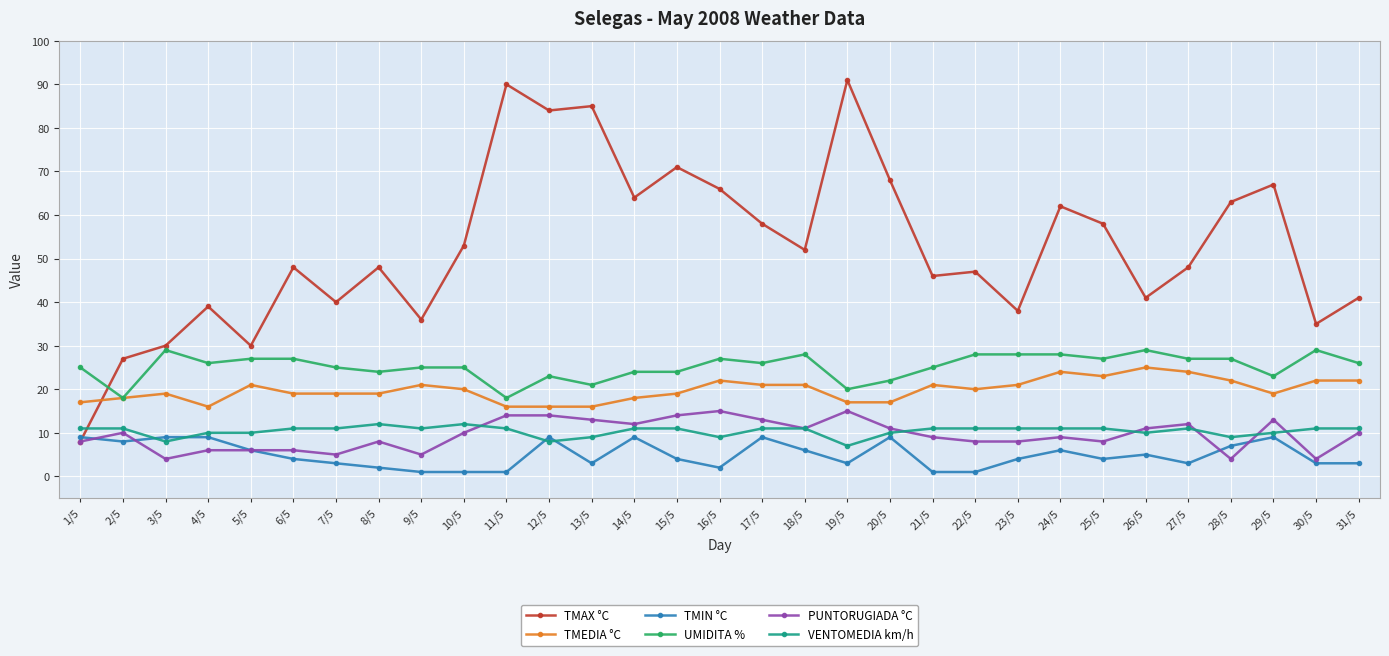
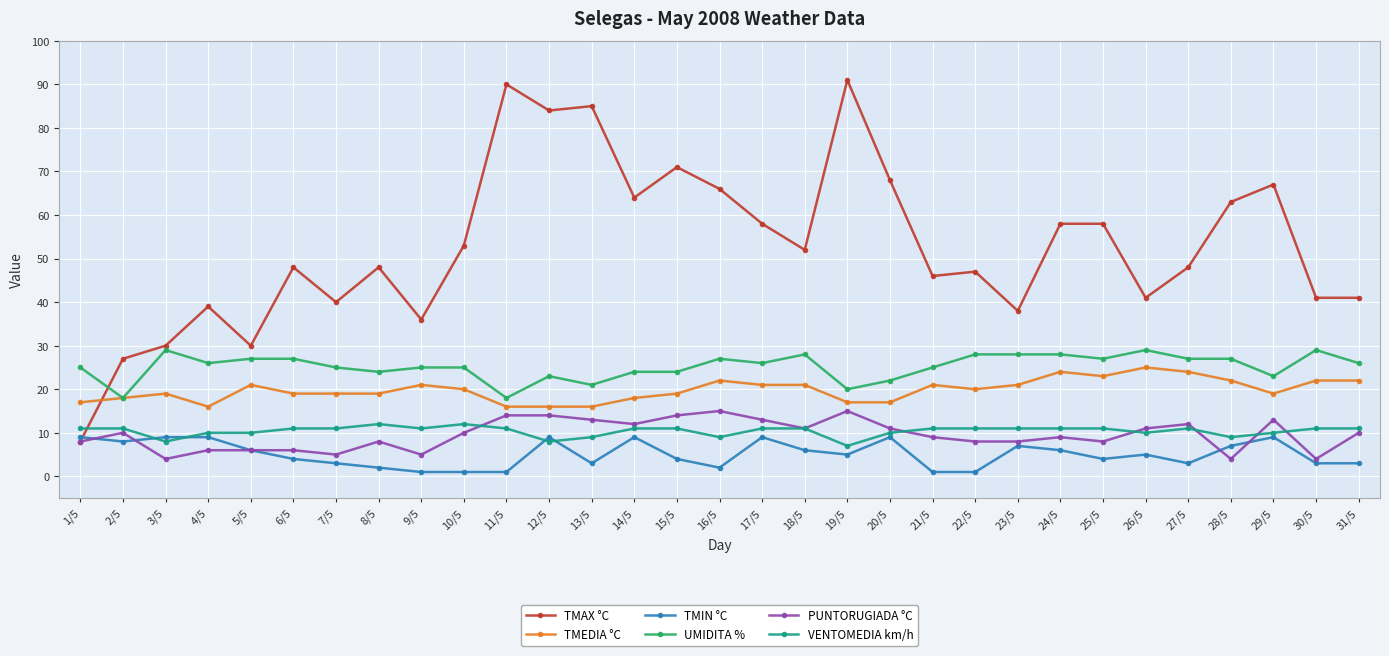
  {
    "TMAX °C": {
      "2/5": 27,
      "3/5": 30,
      "4/5": 39,
      "5/5": 30,
      "6/5": 48,
      "7/5": 40,
      "8/5": 48,
      "9/5": 36,
      "10/5": 53,
      "11/5": 90,
      "12/5": 84,
      "13/5": 85,
      "14/5": 64,
      "15/5": 71,
      "16/5": 66,
      "17/5": 58,
      "18/5": 52,
      "19/5": 91,
      "20/5": 68,
      "21/5": 46,
      "22/5": 47,
      "23/5": 38,
-     "24/5": 62,
+     "24/5": 58,
      "25/5": 58,
      "26/5": 41,
      "27/5": 48,
      "28/5": 63,
      "29/5": 67,
-     "30/5": 35,
+     "30/5": 41,
      "31/5": 41
    },
    "TMEDIA °C": {
      "1/5": 17,
      "3/5": 19,
      "4/5": 16,
      "5/5": 21,
      "6/5": 19,
      "7/5": 19,
      "8/5": 19,
      "9/5": 21,
      "10/5": 20,
      "11/5": 16,
      "12/5": 16,
      "13/5": 16,
      "14/5": 18,
      "15/5": 19,
      "16/5": 22,
      "17/5": 21,
      "18/5": 21,
      "19/5": 17,
      "20/5": 17,
      "21/5": 21,
      "22/5": 20,
      "23/5": 21,
      "24/5": 24,
      "25/5": 23,
      "26/5": 25,
      "27/5": 24,
      "28/5": 22,
      "29/5": 19,
      "30/5": 22,
      "31/5": 22
    },
    "TMIN °C": {
      "1/5": 9,
      "2/5": 8,
      "3/5": 9,
      "4/5": 9,
      "6/5": 4,
      "7/5": 3,
      "8/5": 2,
      "9/5": 1,
      "10/5": 1,
      "11/5": 1,
      "12/5": 9,
      "13/5": 3,
      "14/5": 9,
      "15/5": 4,
      "16/5": 2,
      "17/5": 9,
      "18/5": 6,
-     "19/5": 3,
+     "19/5": 5,
      "20/5": 9,
      "21/5": 1,
      "22/5": 1,
-     "23/5": 4,
+     "23/5": 7,
      "24/5": 6,
      "25/5": 4,
      "26/5": 5,
      "27/5": 3,
      "28/5": 7,
      "29/5": 9,
      "30/5": 3,
      "31/5": 3
    },
    "PUNTORUGIADA °C": {
      "2/5": 10,
      "3/5": 4,
      "4/5": 6,
      "6/5": 6,
      "7/5": 5,
      "8/5": 8,
      "9/5": 5,
      "10/5": 10,
      "11/5": 14,
      "12/5": 14,
      "13/5": 13,
      "14/5": 12,
      "15/5": 14,
      "16/5": 15,
      "17/5": 13,
      "19/5": 15,
      "20/5": 11,
      "21/5": 9,
      "22/5": 8,
      "23/5": 8,
      "24/5": 9,
      "25/5": 8,
      "26/5": 11,
      "27/5": 12,
      "28/5": 4,
      "29/5": 13,
      "30/5": 4,
      "31/5": 10
    }
  }
